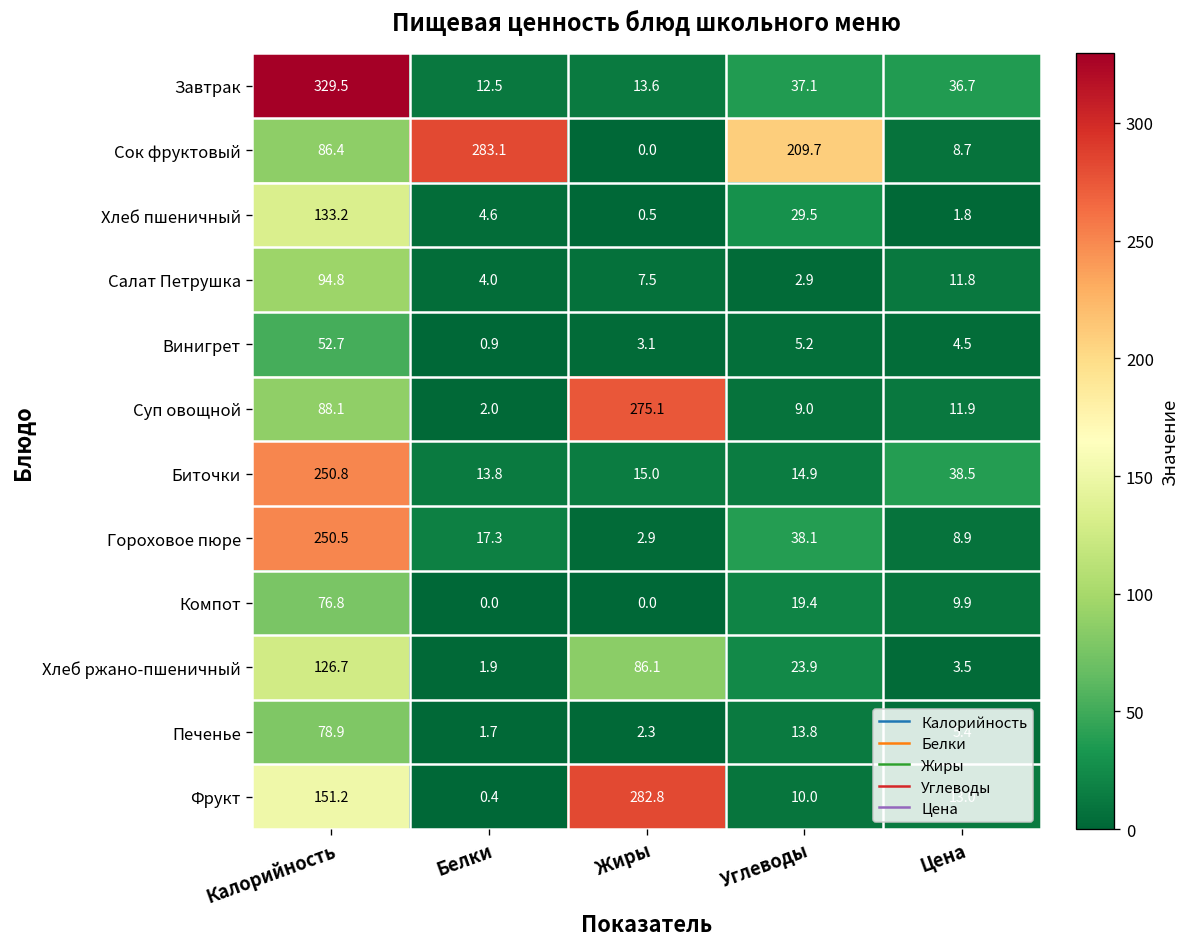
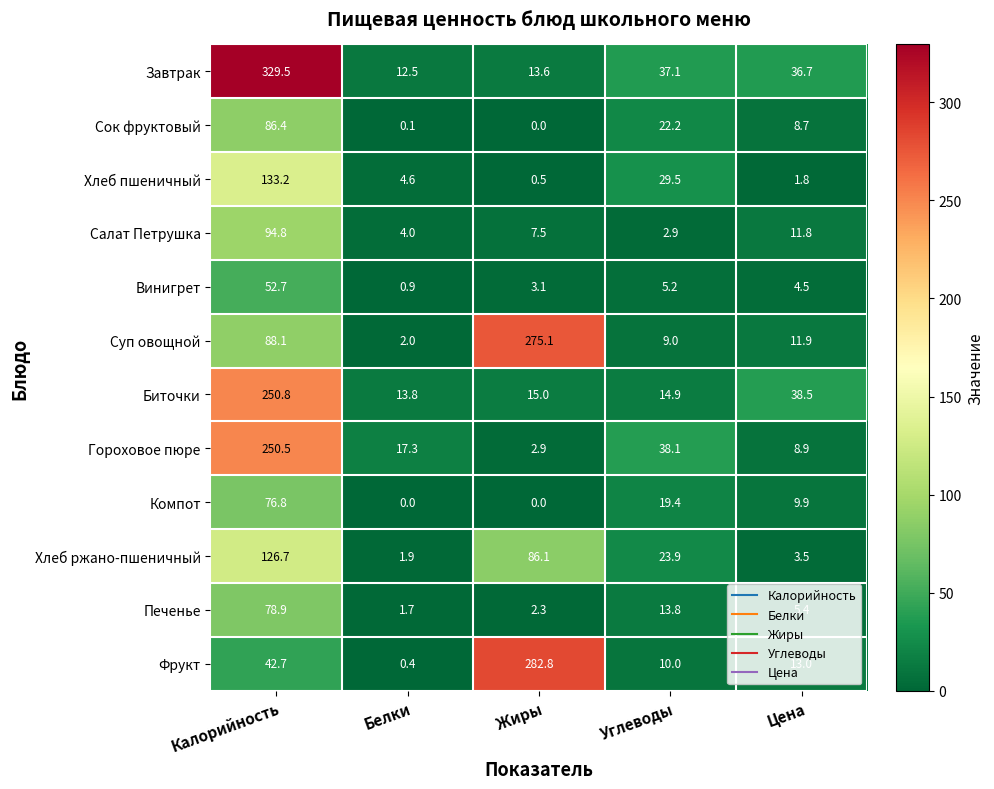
  {
    "Завтрак": {
      "Калорийность": 329.5,
      "Белки": 12.5,
      "Жиры": 13.6,
      "Углеводы": 37.1,
      "Цена": 36.7
    },
    "Сок фруктовый": {
      "Калорийность": 86.4,
-     "Белки": 283.1,
+     "Белки": 0.1,
      "Жиры": 0.0,
-     "Углеводы": 209.7,
+     "Углеводы": 22.2,
      "Цена": 8.7
    },
    "Хлеб пшеничный": {
      "Калорийность": 133.2,
      "Белки": 4.6,
      "Жиры": 0.5,
      "Углеводы": 29.5,
      "Цена": 1.8
    },
    "Салат Петрушка": {
      "Калорийность": 94.8,
      "Белки": 4.0,
      "Жиры": 7.5,
      "Углеводы": 2.9,
      "Цена": 11.8
    },
    "Винигрет": {
      "Калорийность": 52.7,
      "Белки": 0.9,
      "Жиры": 3.1,
      "Углеводы": 5.2,
      "Цена": 4.5
    },
    "Суп овощной": {
      "Калорийность": 88.1,
      "Белки": 2.0,
      "Жиры": 275.1,
      "Углеводы": 9.0,
      "Цена": 11.9
    },
    "Биточки": {
      "Калорийность": 250.8,
      "Белки": 13.8,
      "Жиры": 15.0,
      "Углеводы": 14.9,
      "Цена": 38.5
    },
    "Гороховое пюре": {
      "Калорийность": 250.5,
      "Белки": 17.3,
      "Жиры": 2.9,
      "Углеводы": 38.1,
      "Цена": 8.9
    },
    "Компот": {
      "Калорийность": 76.8,
      "Белки": 0.0,
      "Жиры": 0.0,
      "Углеводы": 19.4,
      "Цена": 9.9
    },
    "Хлеб ржано-пшеничный": {
      "Калорийность": 126.7,
      "Белки": 1.9,
      "Жиры": 86.1,
      "Углеводы": 23.9,
      "Цена": 3.5
    },
    "Печенье": {
      "Калорийность": 78.9,
      "Белки": 1.7,
      "Жиры": 2.3,
      "Углеводы": 13.8
    },
    "Фрукт": {
-     "Калорийность": 151.2,
+     "Калорийность": 42.7,
      "Белки": 0.4,
      "Жиры": 282.8,
      "Углеводы": 10.0
    }
  }
